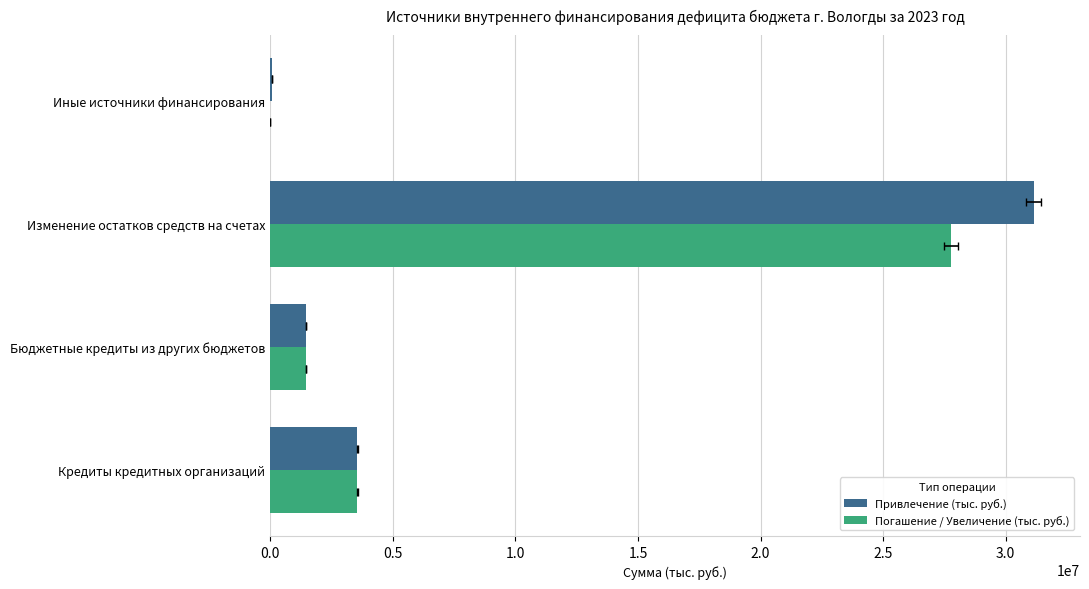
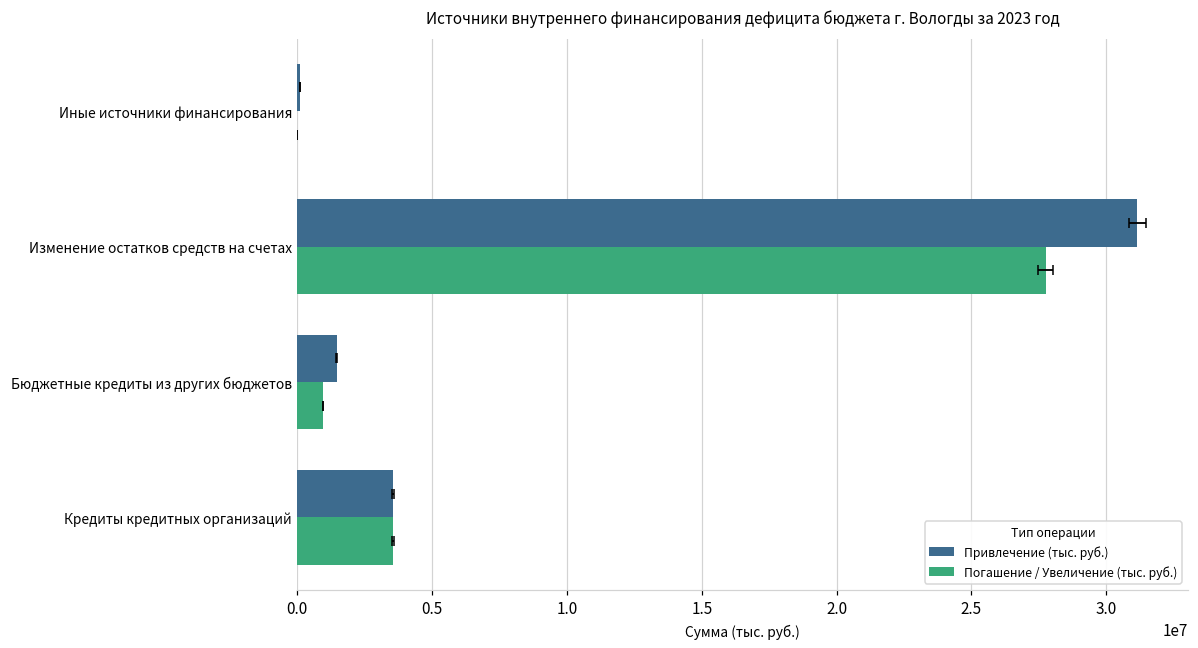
  {
    "Погашение / Увеличение (тыс. руб.)": {
      "Иные источники финансирования": 0,
      "Изменение остатков средств на счетах": 27800000,
-     "Бюджетные кредиты из других бюджетов": 1500000,
+     "Бюджетные кредиты из других бюджетов": 1000000,
      "Кредиты кредитных организаций": 3600000
    }
  }
